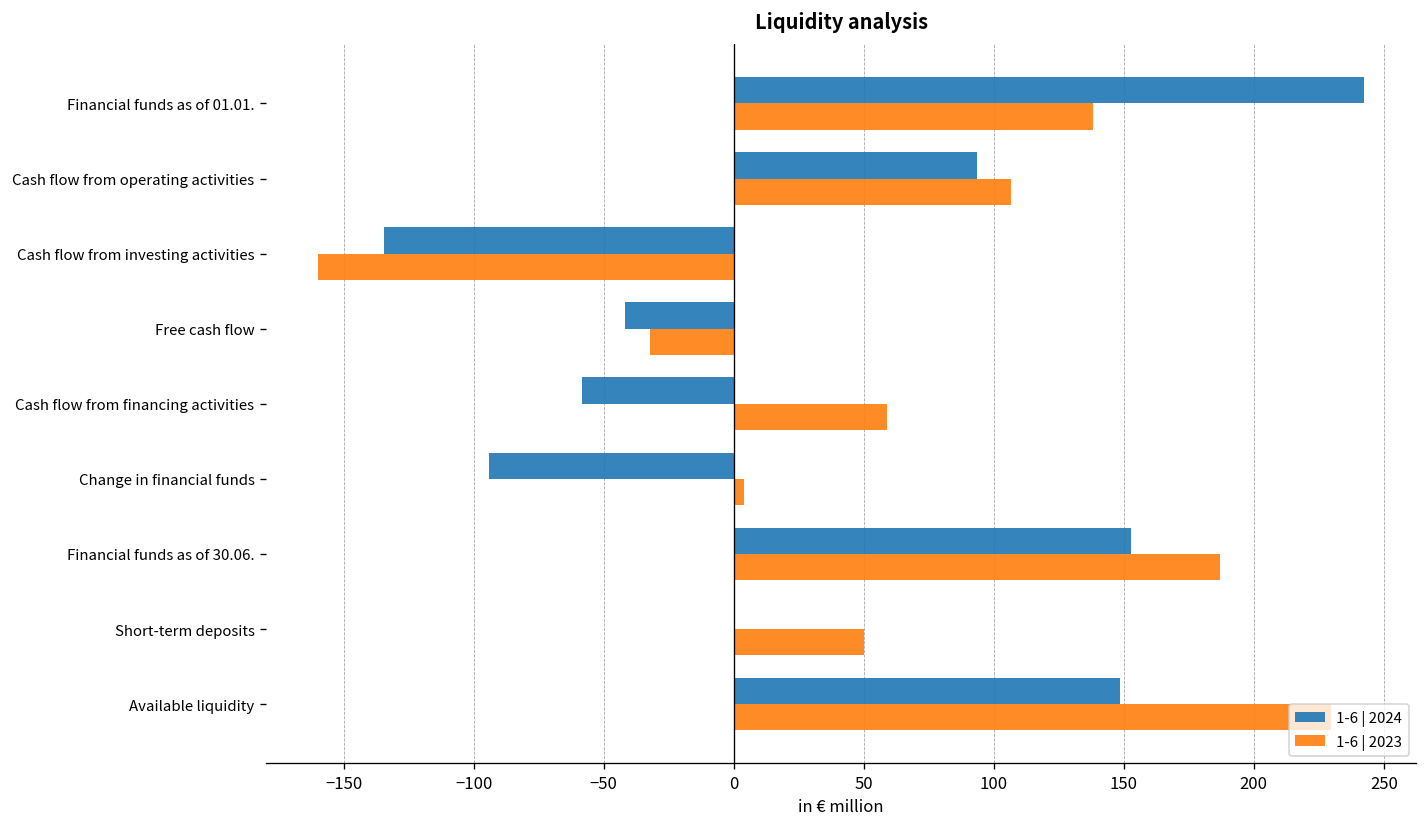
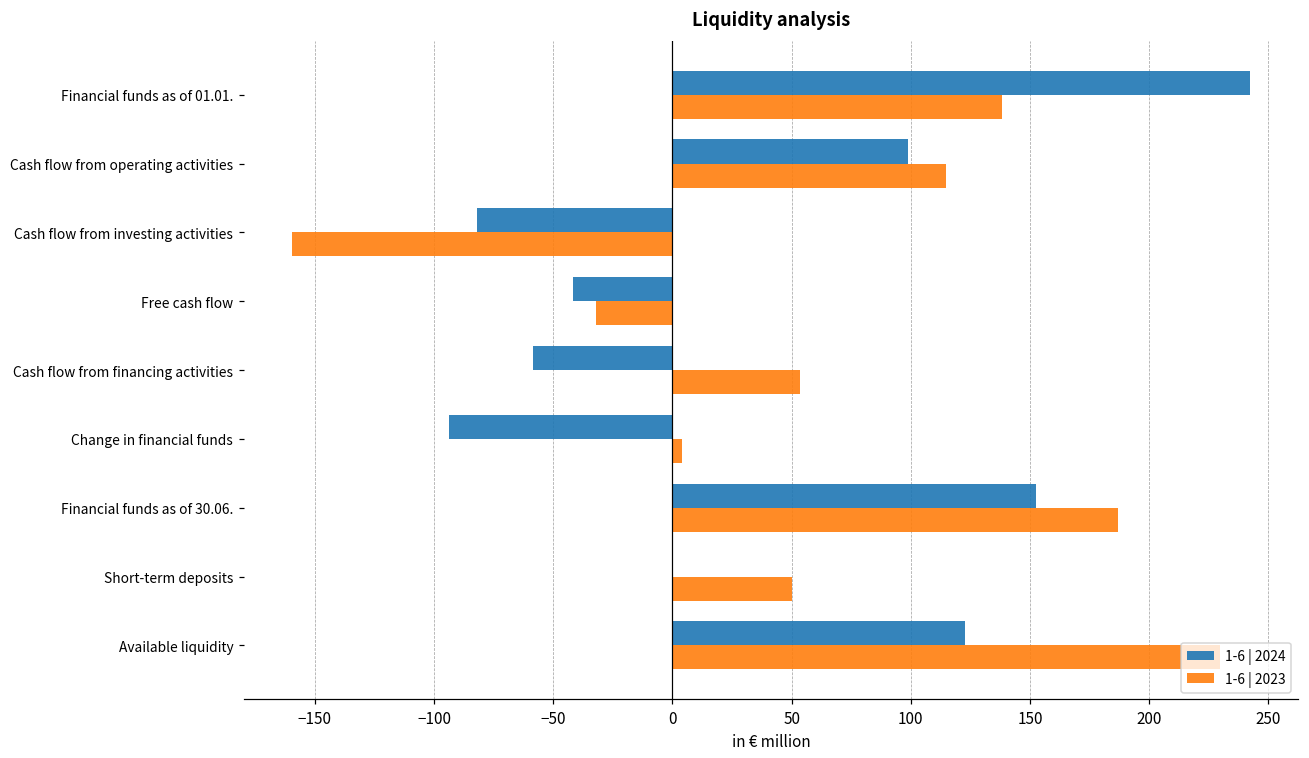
  {
    "1-6 | 2024": {
      "Financial funds as of 01.01.": 242,
-     "Cash flow from operating activities": 94,
-     "Cash flow from investing activities": -134,
+     "Cash flow from operating activities": 99,
+     "Cash flow from investing activities": -82,
      "Free cash flow": -42,
      "Cash flow from financing activities": -59,
      "Change in financial funds": -94,
      "Financial funds as of 30.06.": 153,
      "Short-term deposits": 0,
-     "Available liquidity": 148
+     "Available liquidity": 123
    },
    "1-6 | 2023": {
      "Financial funds as of 01.01.": 138,
-     "Cash flow from operating activities": 107,
+     "Cash flow from operating activities": 115,
      "Cash flow from investing activities": -160,
      "Free cash flow": -32,
-     "Cash flow from financing activities": 59,
+     "Cash flow from financing activities": 53,
      "Change in financial funds": 4,
      "Financial funds as of 30.06.": 187,
      "Short-term deposits": 50
    }
  }
